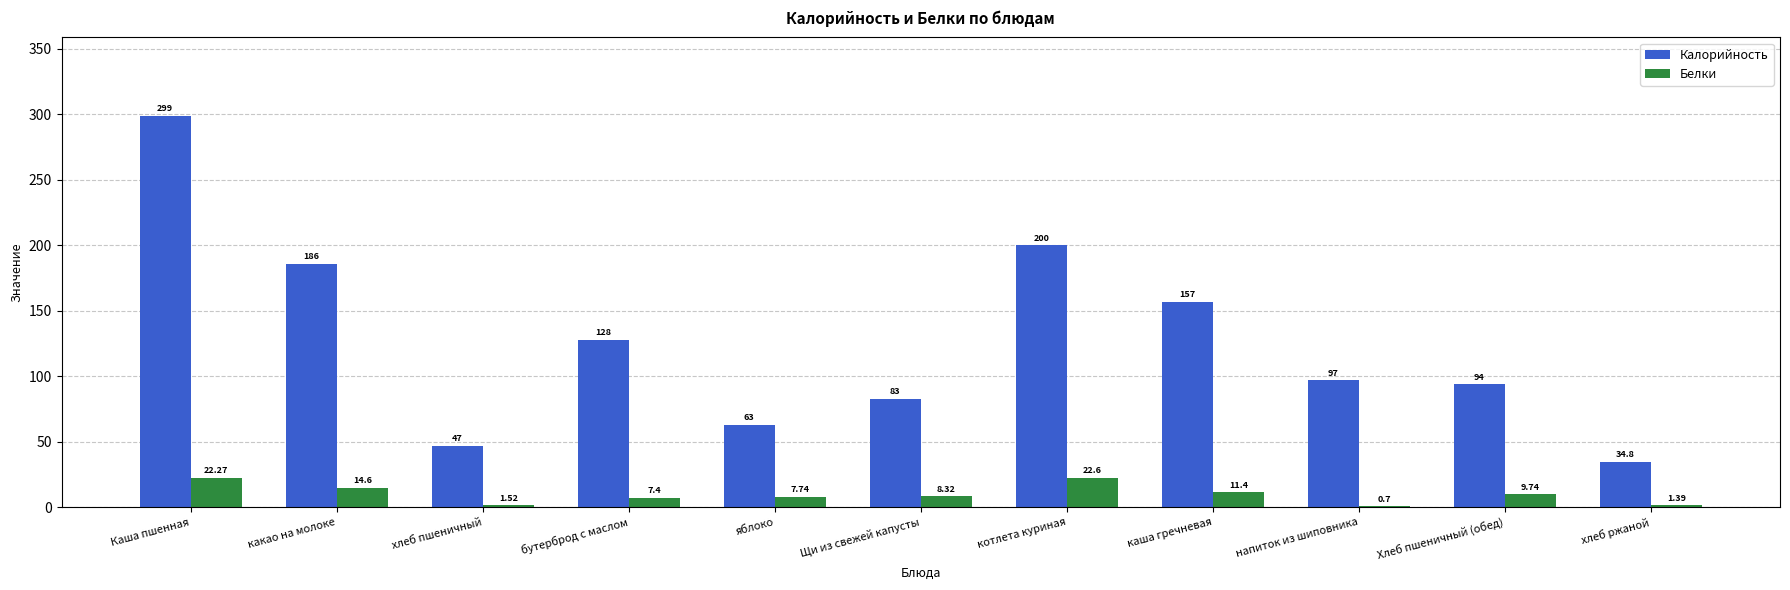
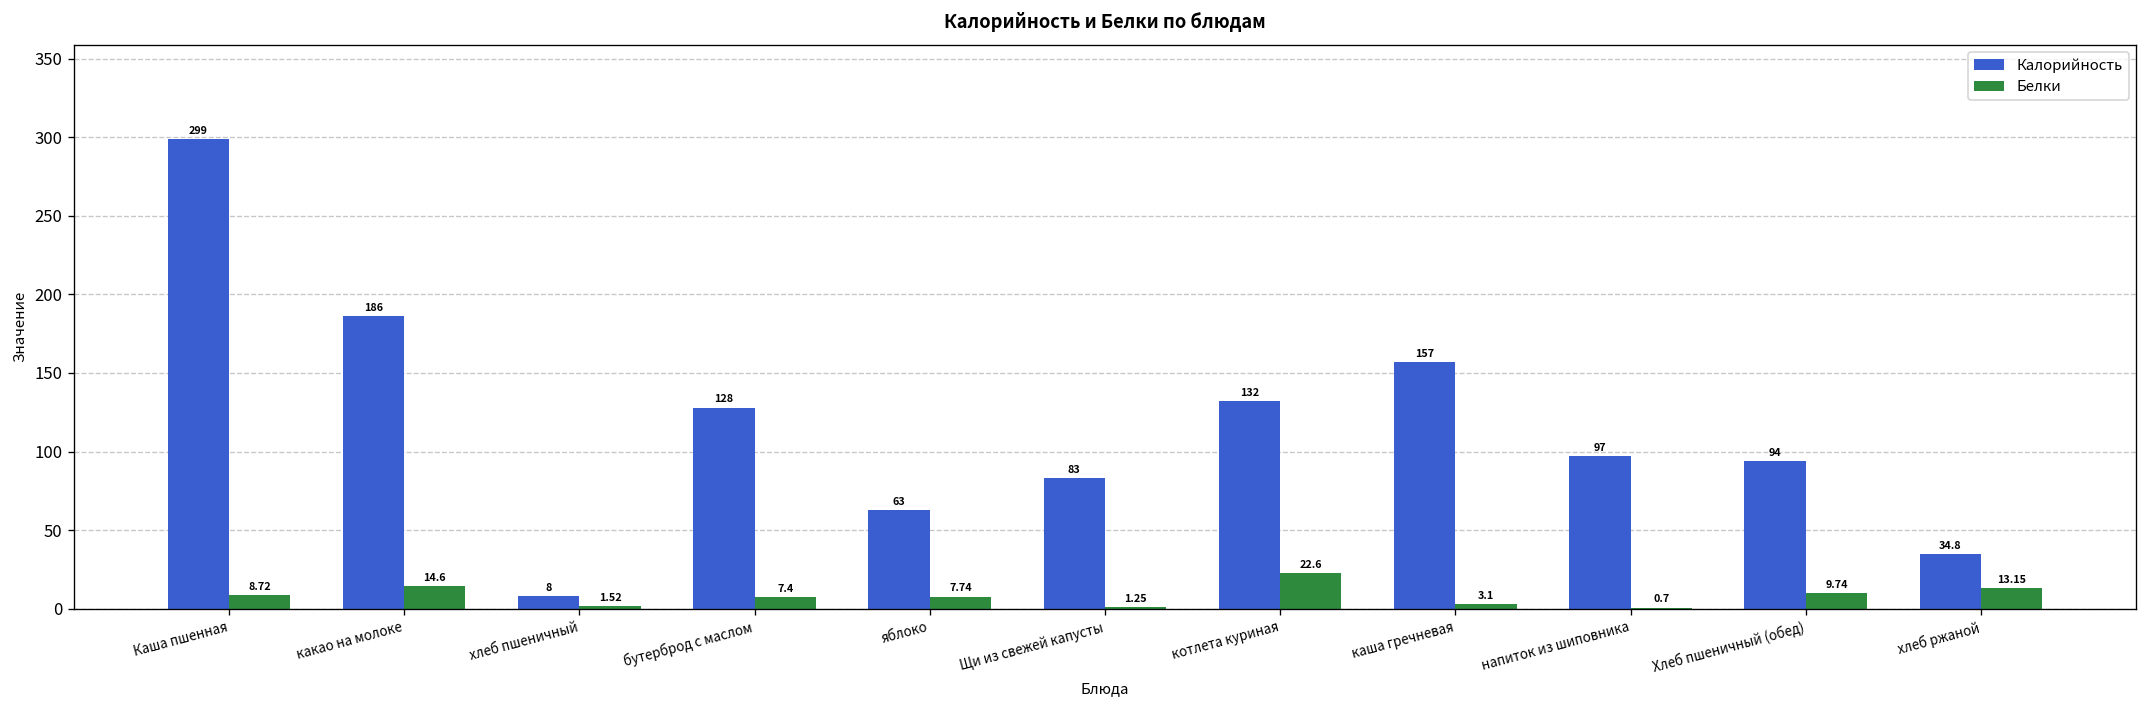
  {
    "Калорийность": {
      "Каша пшенная": 299,
      "какао на молоке": 186,
-     "хлеб пшеничный": 47,
+     "хлеб пшеничный": 8,
      "бутерброд с маслом": 128,
      "яблоко": 63,
      "Щи из свежей капусты": 83,
-     "котлета куриная": 200,
+     "котлета куриная": 132,
      "каша гречневая": 157,
      "напиток из шиповника": 97,
      "Хлеб пшеничный (обед)": 94,
      "хлеб ржаной": 34.8
    },
    "Белки": {
-     "Каша пшенная": 22.27,
+     "Каша пшенная": 8.72,
      "какао на молоке": 14.6,
      "хлеб пшеничный": 1.52,
      "бутерброд с маслом": 7.4,
      "яблоко": 7.74,
-     "Щи из свежей капусты": 8.32,
+     "Щи из свежей капусты": 1.25,
      "котлета куриная": 22.6,
-     "каша гречневая": 11.4,
+     "каша гречневая": 3.1,
      "напиток из шиповника": 0.7,
      "Хлеб пшеничный (обед)": 9.74,
-     "хлеб ржаной": 1.39
+     "хлеб ржаной": 13.15
    }
  }
